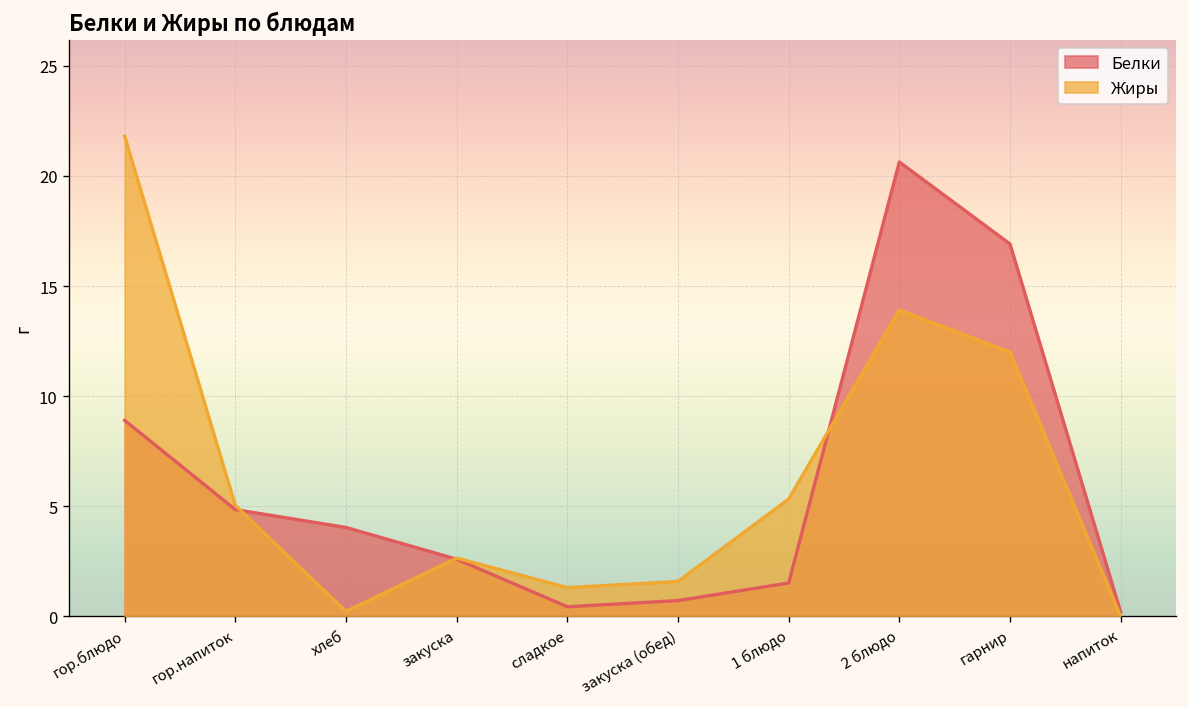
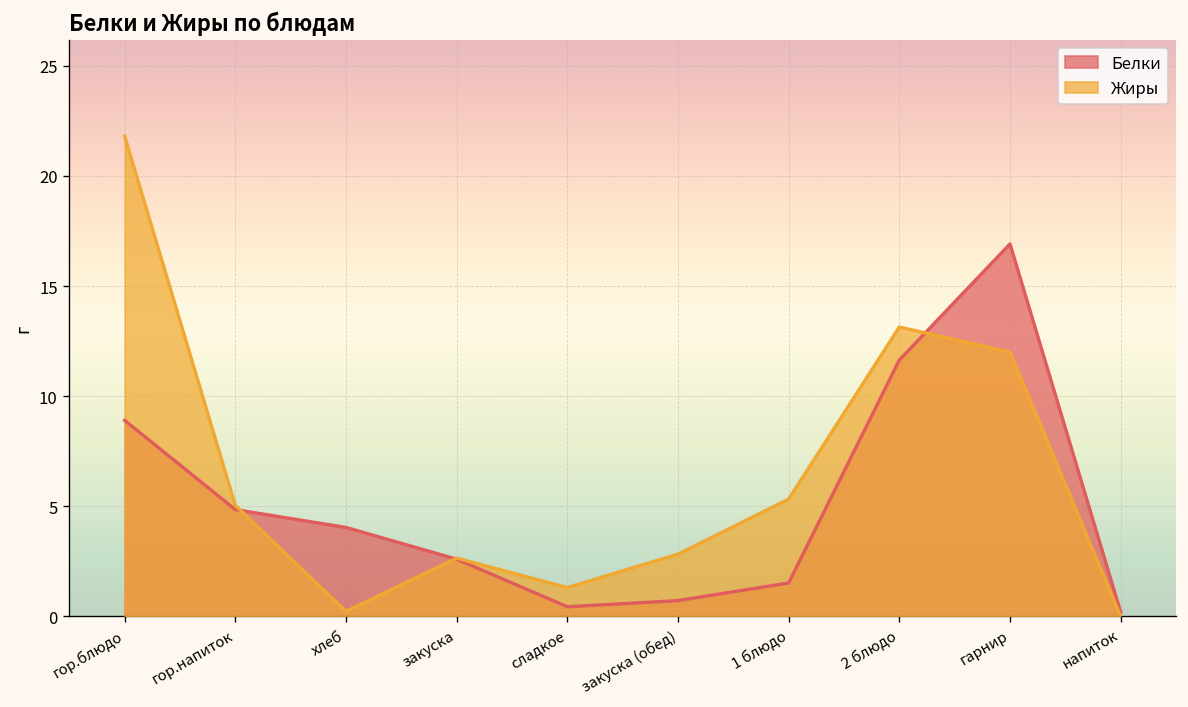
  {
    "Белки": {
      "гор.блюдо": 8.9,
      "гор.напиток": 4.9,
      "хлеб": 4.0,
      "сладкое": 0.4,
      "закуска (обед)": 0.7,
      "1 блюдо": 1.5,
-     "2 блюдо": 20.6,
+     "2 блюдо": 11.6,
      "гарнир": 16.9,
      "напиток": 0.2
    },
    "Жиры": {
      "гор.блюдо": 21.8,
      "гор.напиток": 5.0,
      "хлеб": 0.2,
      "сладкое": 1.3,
-     "закуска (обед)": 1.6,
+     "закуска (обед)": 2.8,
      "1 блюдо": 5.3,
-     "2 блюдо": 13.9,
+     "2 блюдо": 13.1,
      "гарнир": 12.0,
      "напиток": 0.0
    }
  }
